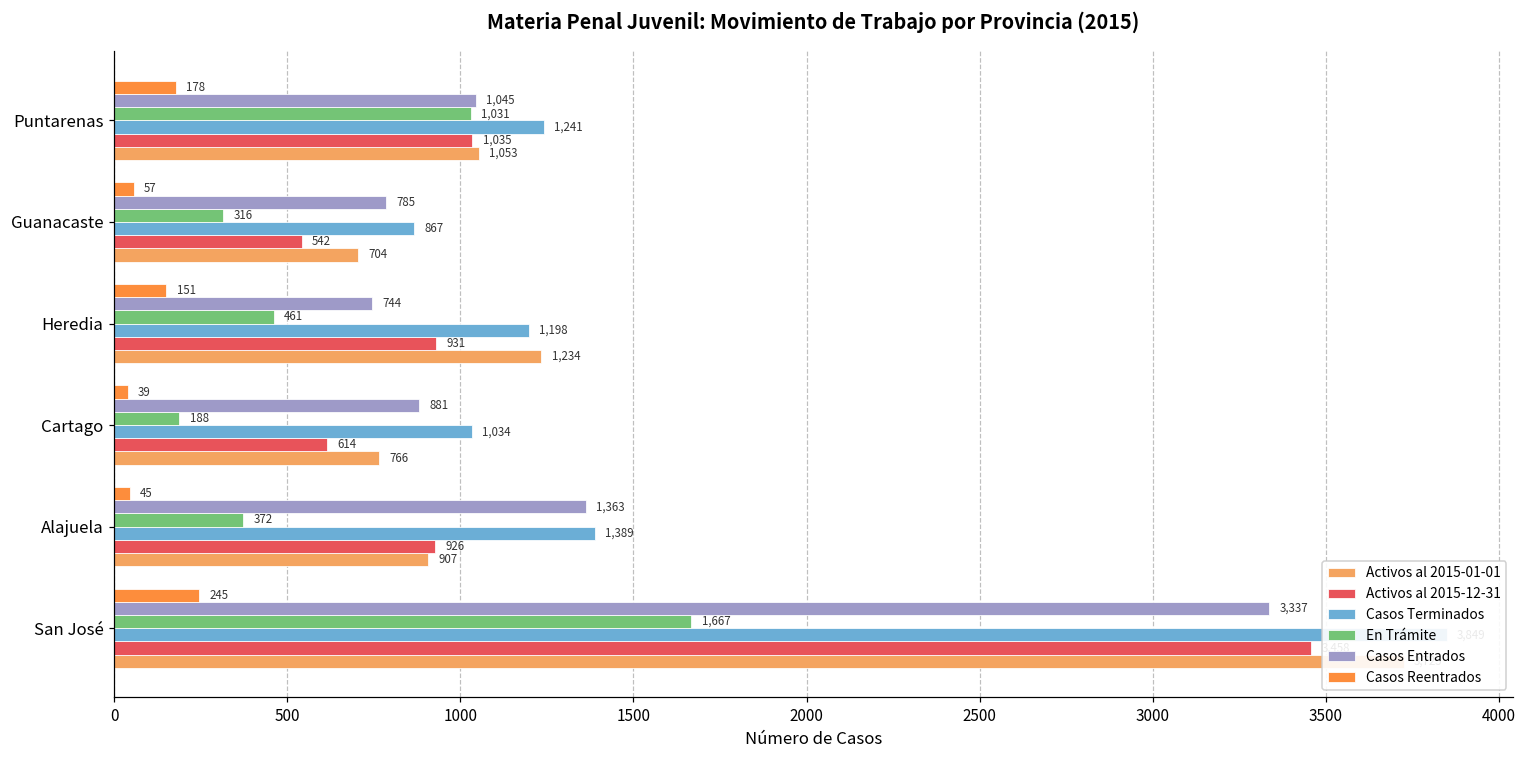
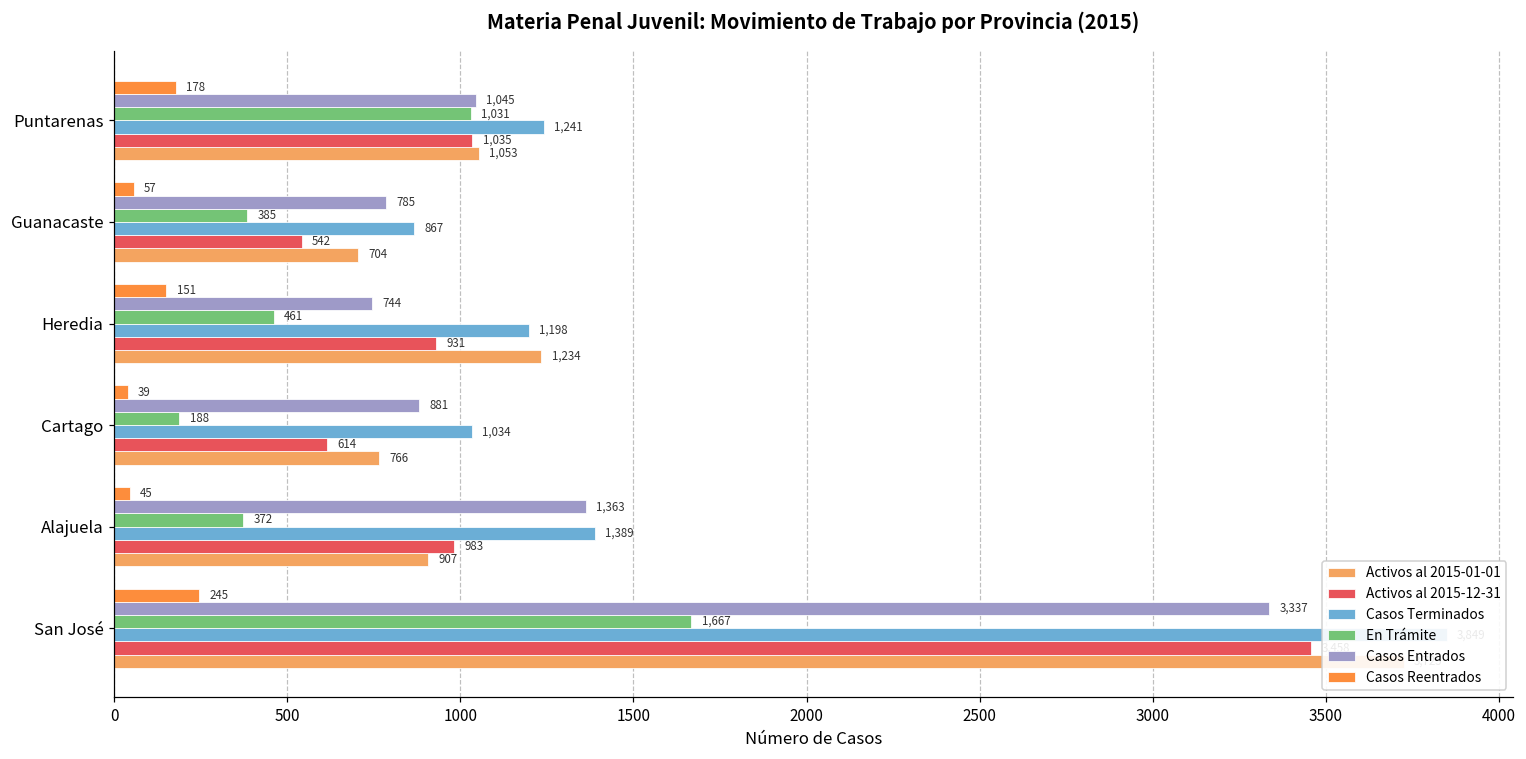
  {
    "Activos al 2015-12-31": {
      "Puntarenas": "1,035",
      "Guanacaste": "542",
      "Heredia": "931",
      "Cartago": "614",
-     "Alajuela": "926"
+     "Alajuela": "983"
    },
    "En Trámite": {
      "Puntarenas": "1,031",
-     "Guanacaste": "316",
+     "Guanacaste": "385",
      "Heredia": "461",
      "Cartago": "188",
      "Alajuela": "372",
      "San José": "1,667"
    }
  }
